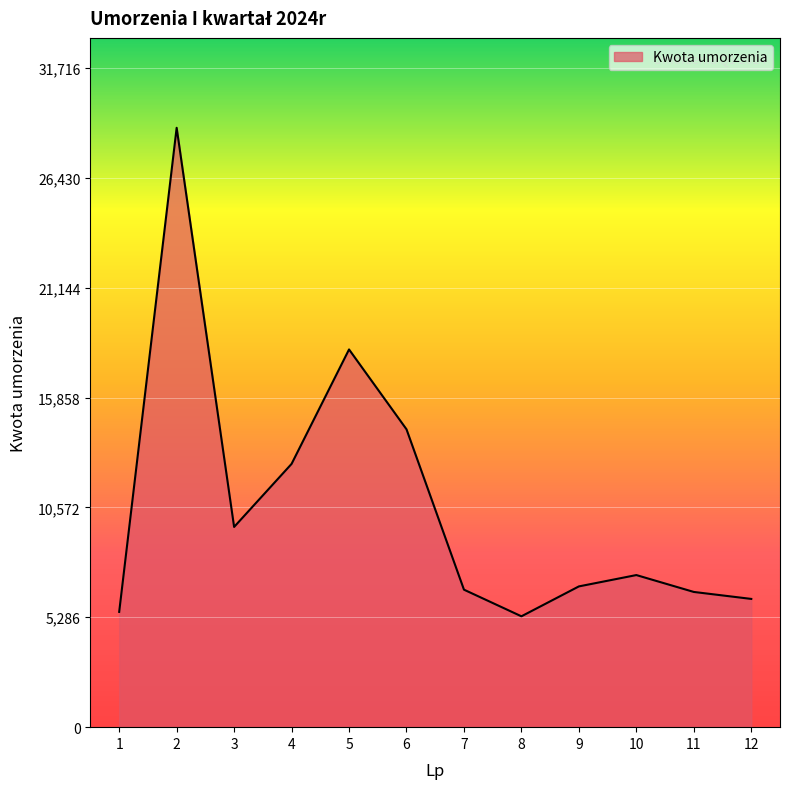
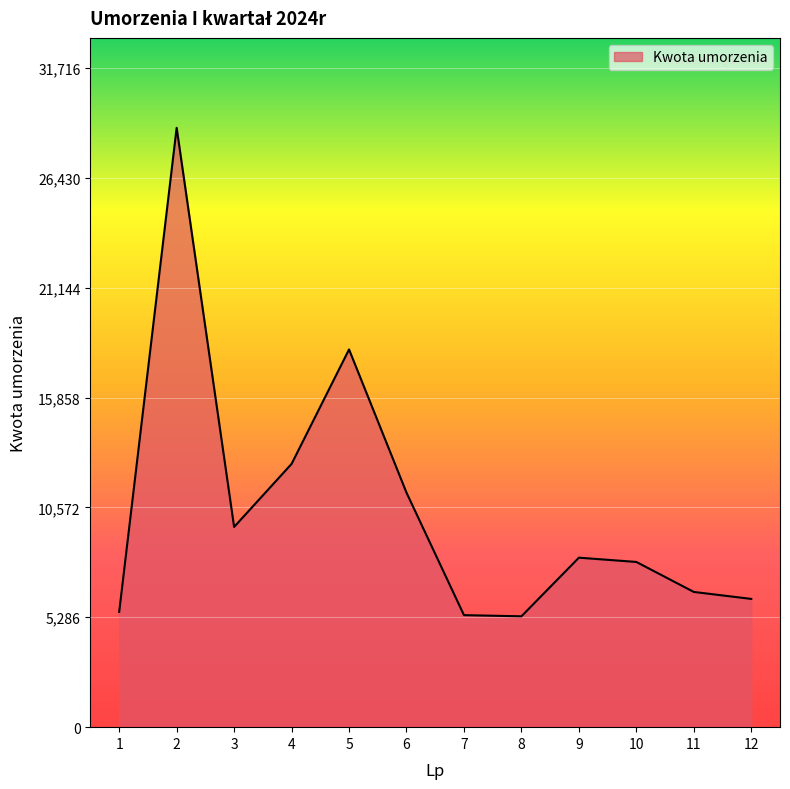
  {
    "1": "5,500",
    "2": "28,800",
    "3": "9,600",
    "4": "12,700",
    "5": "18,200",
-   "6": "14,300",
-   "7": "6,600",
+   "6": "11,300",
+   "7": "5,400",
    "8": "5,300",
-   "9": "6,800",
-   "10": "7,300",
+   "9": "8,200",
+   "10": "7,900",
    "11": "6,500",
    "12": "6,200"
  }
